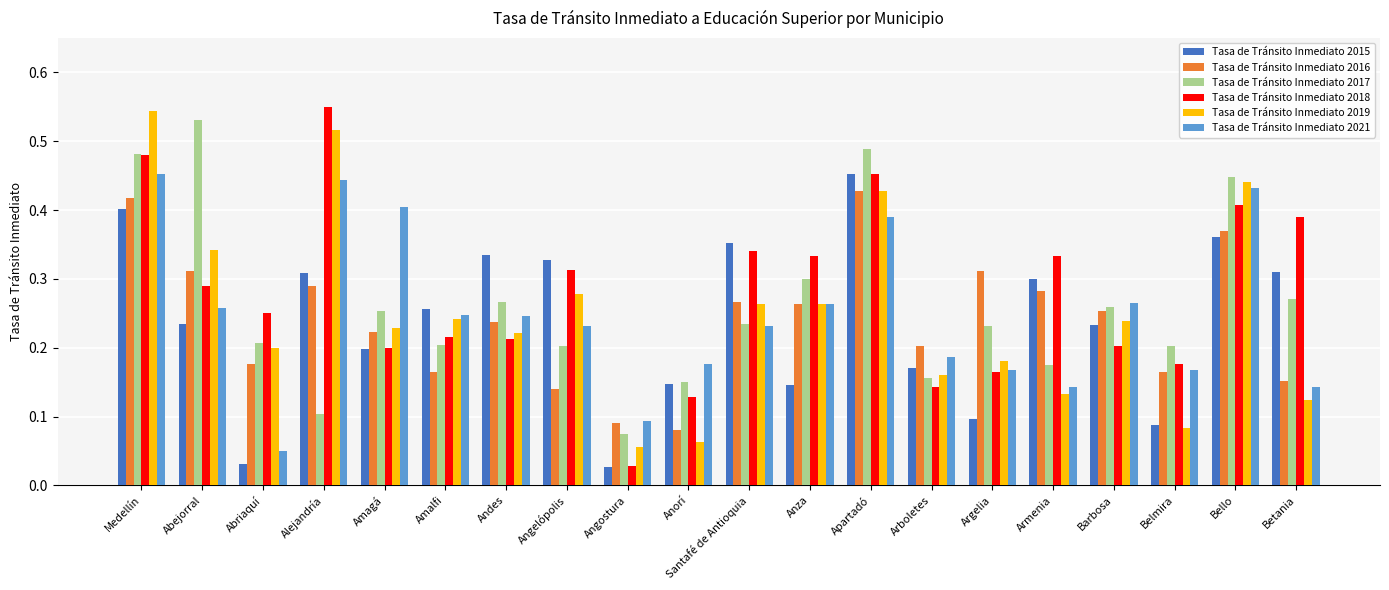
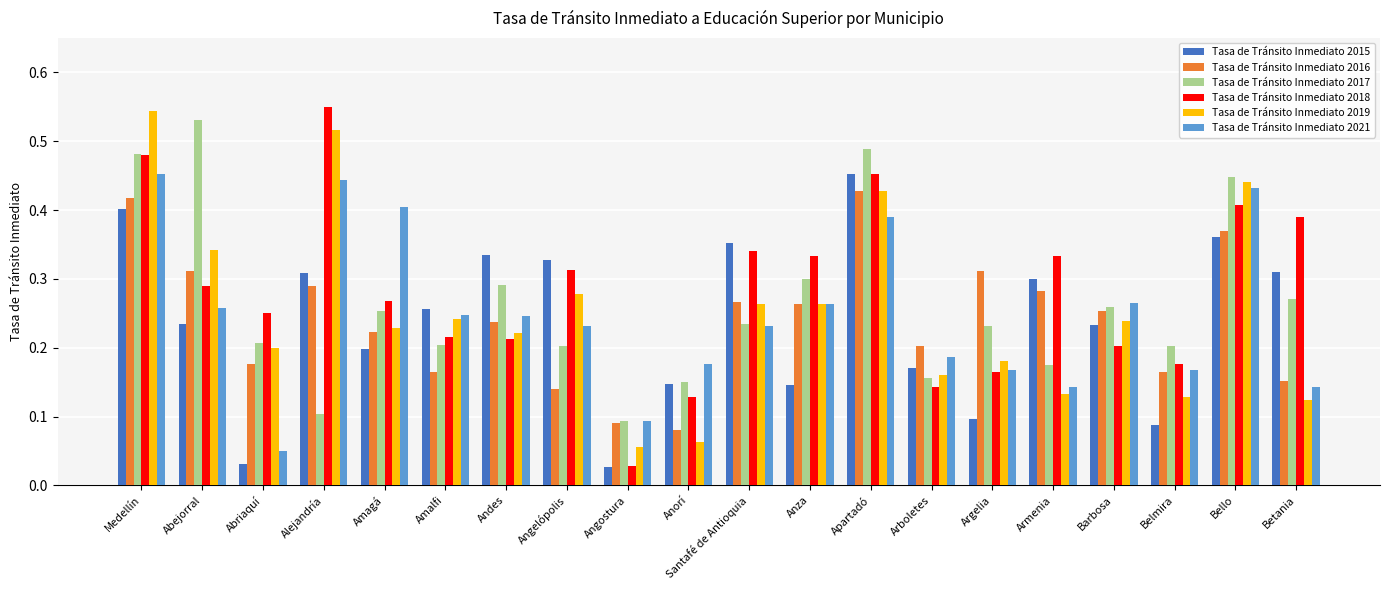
  {
    "Tasa de Tránsito Inmediato 2016": {
      "Medellín": 0.42,
      "Abejorral": 0.31,
      "Abriaquí": 0.18,
      "Alejandría": 0.29,
      "Amagá": 0.22,
      "Amalfi": 0.16,
      "Andes": 0.24,
      "Angelópolis": 0.14,
      "Angostura": 0.09,
      "Anorí": 0.08,
      "Santafé de Antioquia": 0.27,
      "Anza": 0.26,
      "Apartadó": 0.43,
      "Arboletes": 0.20,
      "Argelia": 0.31,
      "Armenia": 0.28,
      "Barbosa": 0.25,
      "Belmira": 0.16,
      "Bello": 0.37,
      "Betania": 0.15
    },
    "Tasa de Tránsito Inmediato 2017": {
      "Medellín": 0.48,
      "Abejorral": 0.53,
      "Abriaquí": 0.21,
      "Alejandría": 0.10,
      "Amagá": 0.25,
      "Amalfi": 0.20,
-     "Andes": 0.27,
+     "Andes": 0.29,
      "Angelópolis": 0.20,
-     "Angostura": 0.07,
+     "Angostura": 0.09,
      "Anorí": 0.15,
      "Santafé de Antioquia": 0.24,
      "Anza": 0.30,
      "Apartadó": 0.49,
      "Arboletes": 0.16,
      "Argelia": 0.23,
      "Armenia": 0.18,
      "Barbosa": 0.26,
      "Belmira": 0.20,
      "Bello": 0.45,
      "Betania": 0.27
    },
    "Tasa de Tránsito Inmediato 2018": {
      "Medellín": 0.48,
      "Abejorral": 0.29,
      "Abriaquí": 0.25,
      "Alejandría": 0.55,
-     "Amagá": 0.20,
+     "Amagá": 0.27,
      "Amalfi": 0.22,
      "Andes": 0.21,
      "Angelópolis": 0.31,
      "Angostura": 0.03,
      "Anorí": 0.13,
      "Santafé de Antioquia": 0.34,
      "Anza": 0.33,
      "Apartadó": 0.45,
      "Arboletes": 0.14,
      "Argelia": 0.16,
      "Armenia": 0.33,
      "Barbosa": 0.20,
      "Belmira": 0.18,
      "Bello": 0.41,
      "Betania": 0.39
    },
    "Tasa de Tránsito Inmediato 2019": {
      "Medellín": 0.54,
      "Abejorral": 0.34,
      "Abriaquí": 0.20,
      "Alejandría": 0.52,
      "Amagá": 0.23,
      "Amalfi": 0.24,
      "Andes": 0.22,
      "Angelópolis": 0.28,
      "Angostura": 0.06,
      "Anorí": 0.06,
      "Santafé de Antioquia": 0.26,
      "Anza": 0.26,
      "Apartadó": 0.43,
      "Arboletes": 0.16,
      "Argelia": 0.18,
      "Armenia": 0.13,
      "Barbosa": 0.24,
-     "Belmira": 0.08,
+     "Belmira": 0.13,
      "Bello": 0.44,
      "Betania": 0.12
    }
  }
